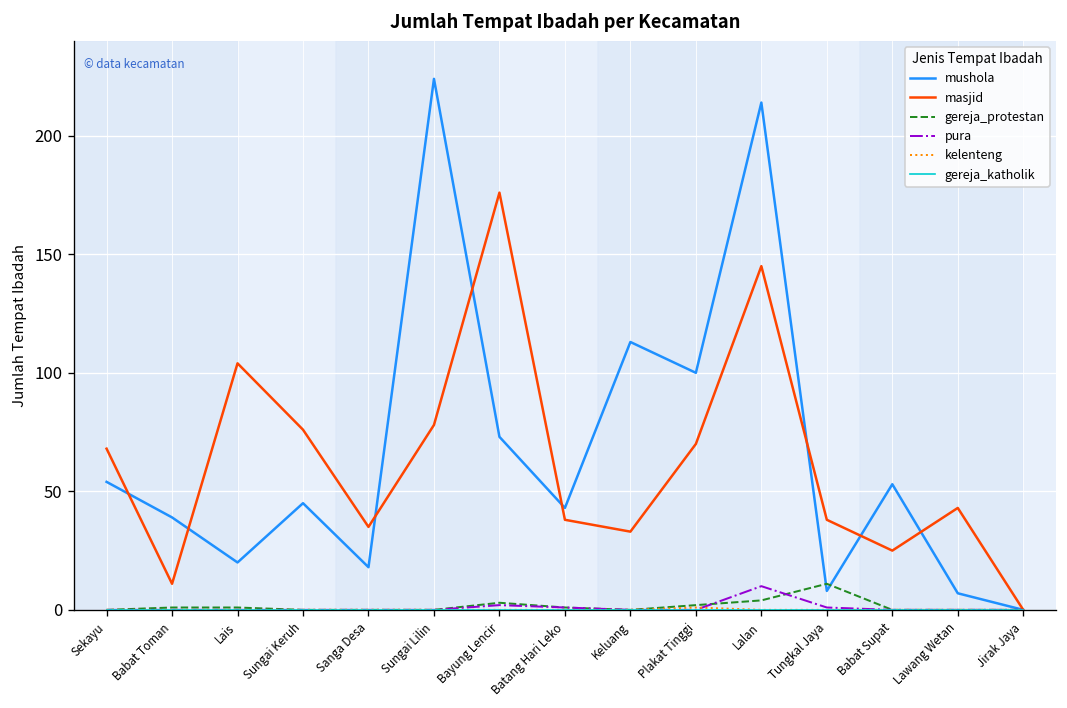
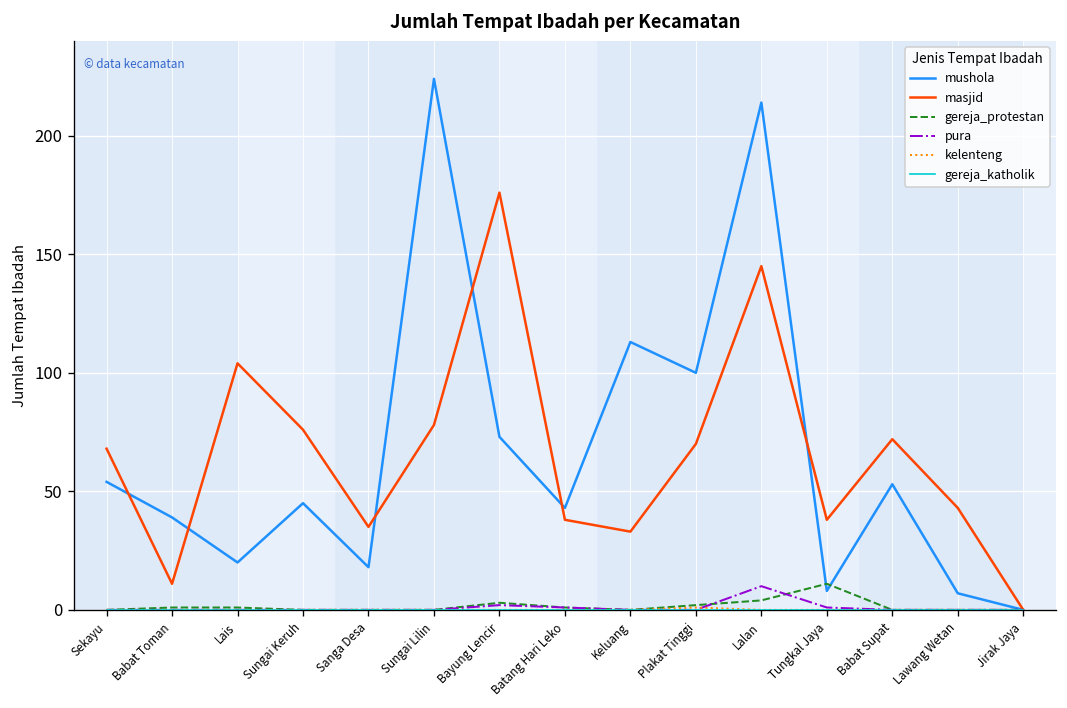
  {
    "mushola": {
      "Sekayu": 54,
      "Babat Toman": 39,
      "Lais": 20,
      "Sungai Keruh": 45,
      "Sanga Desa": 18,
      "Sungai Lilin": 224,
      "Bayung Lencir": 73,
      "Batang Hari Leko": 43,
      "Keluang": 113,
      "Plakat Tinggi": 100,
      "Lalan": 214,
      "Tungkal Jaya": 8,
      "Babat Supat": 53,
      "Lawang Wetan": 7
    },
    "masjid": {
      "Sekayu": 68,
      "Babat Toman": 11,
      "Lais": 104,
      "Sungai Keruh": 76,
      "Sanga Desa": 35,
      "Sungai Lilin": 78,
      "Bayung Lencir": 176,
      "Batang Hari Leko": 38,
      "Keluang": 33,
      "Plakat Tinggi": 70,
      "Lalan": 145,
      "Tungkal Jaya": 38,
-     "Babat Supat": 25,
+     "Babat Supat": 72,
      "Lawang Wetan": 43
    },
    "gereja_protestan": {
      "Lalan": 4,
      "Tungkal Jaya": 11
    },
    "pura": {
      "Lalan": 10
    }
  }
